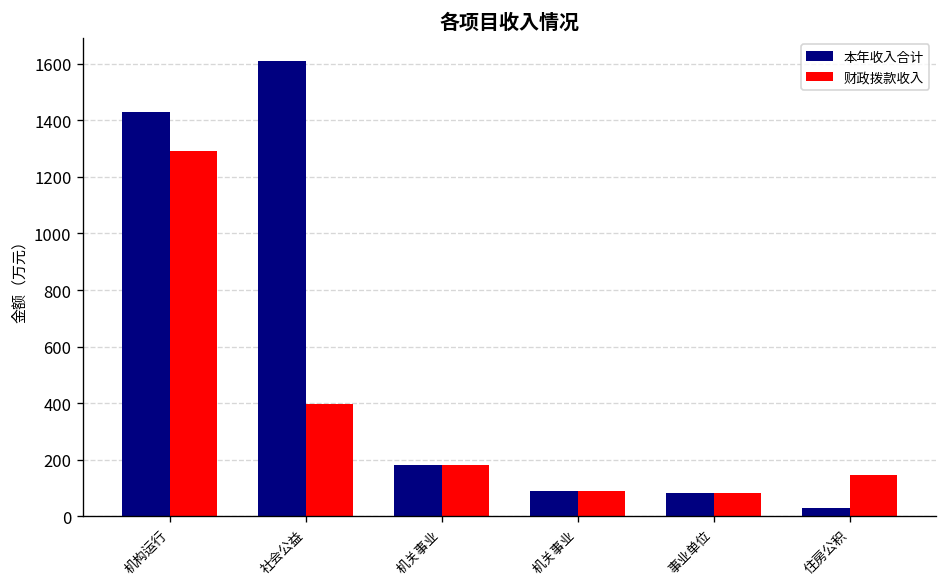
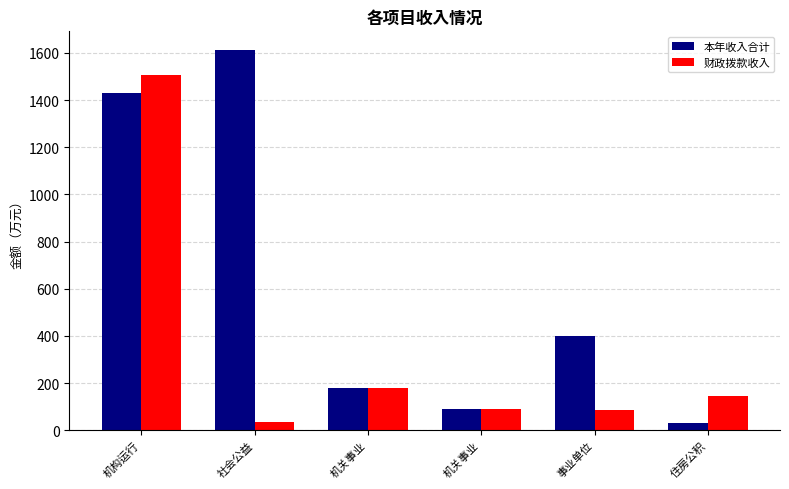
  {
    "本年收入合计": {
      "机构运行": 1430,
      "社会公益": 1610,
-     "事业单位": 80,
+     "事业单位": 400,
      "住房公积": 30
    },
    "财政拨款收入": {
-     "机构运行": 1290,
-     "社会公益": 400,
+     "机构运行": 1500,
+     "社会公益": 30,
      "事业单位": 80,
      "住房公积": 150
    }
  }
